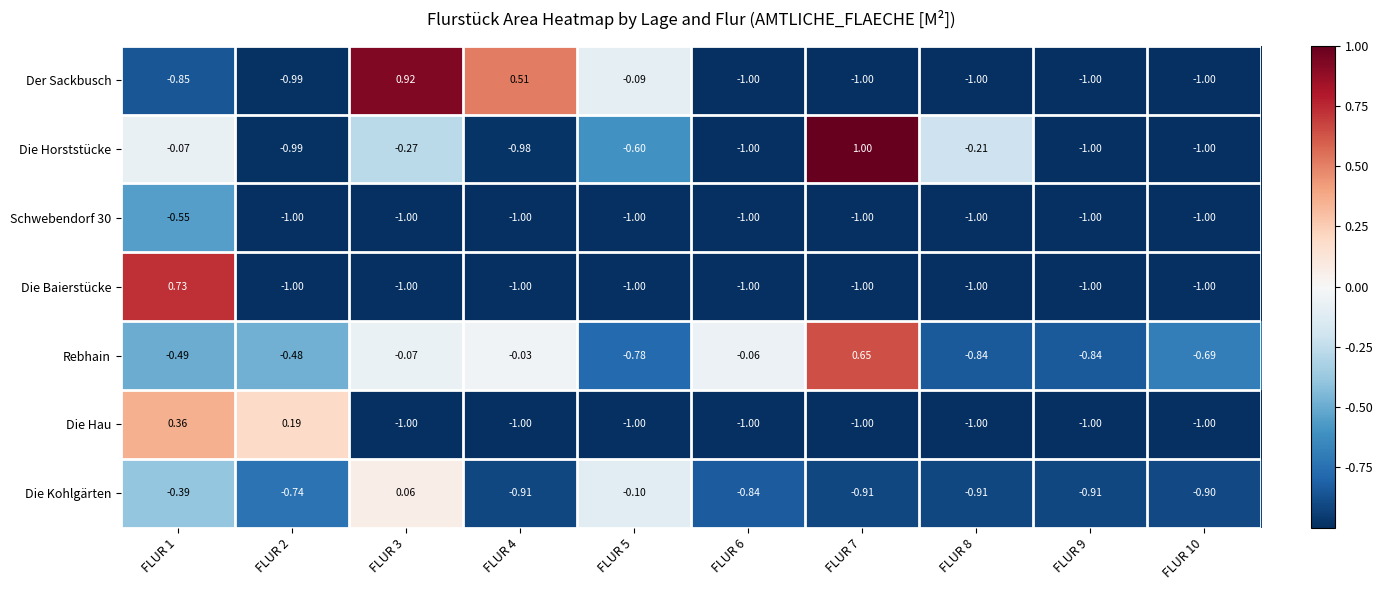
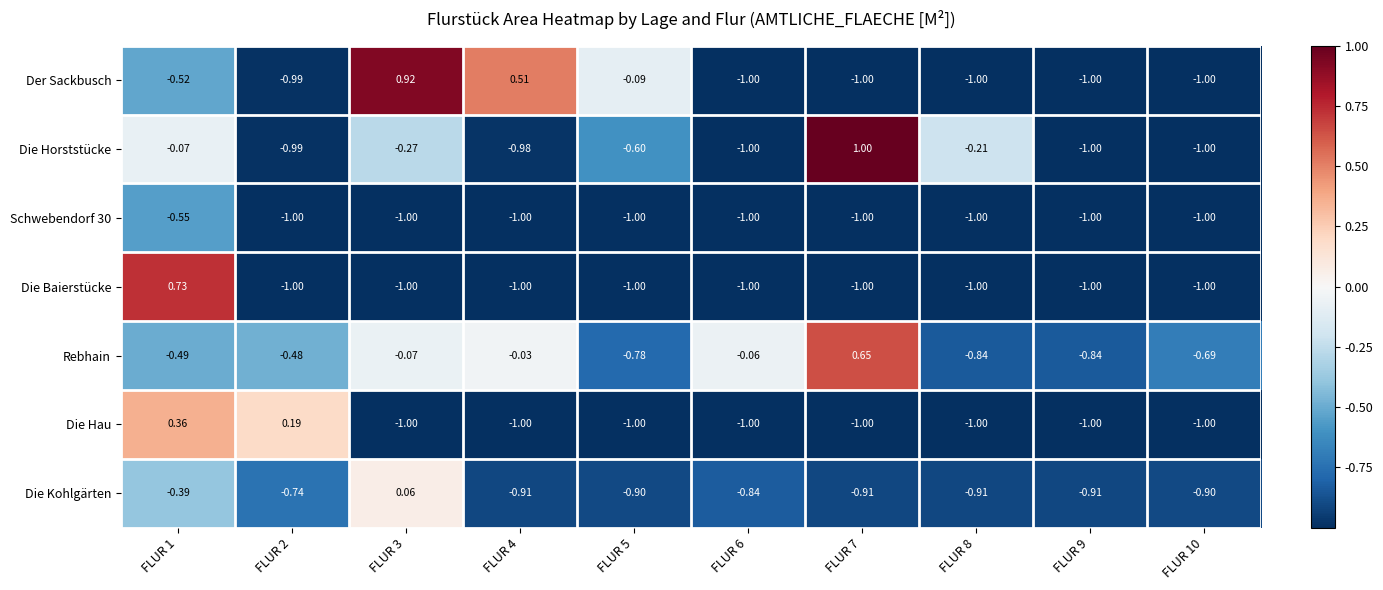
  {
    "Der Sackbusch": {
-     "FLUR 1": -0.85,
+     "FLUR 1": -0.52,
      "FLUR 2": -0.99,
      "FLUR 3": 0.92,
      "FLUR 4": 0.51,
      "FLUR 5": -0.09,
      "FLUR 6": -1.00,
      "FLUR 7": -1.00,
      "FLUR 8": -1.00,
      "FLUR 9": -1.00,
      "FLUR 10": -1.00
    },
    "Die Horststücke": {
      "FLUR 1": -0.07,
      "FLUR 2": -0.99,
      "FLUR 3": -0.27,
      "FLUR 4": -0.98,
      "FLUR 5": -0.60,
      "FLUR 6": -1.00,
      "FLUR 7": 1.00,
      "FLUR 8": -0.21,
      "FLUR 9": -1.00,
      "FLUR 10": -1.00
    },
    "Schwebendorf 30": {
      "FLUR 1": -0.55,
      "FLUR 2": -1.00,
      "FLUR 3": -1.00,
      "FLUR 4": -1.00,
      "FLUR 5": -1.00,
      "FLUR 6": -1.00,
      "FLUR 7": -1.00,
      "FLUR 8": -1.00,
      "FLUR 9": -1.00,
      "FLUR 10": -1.00
    },
    "Die Baierstücke": {
      "FLUR 1": 0.73,
      "FLUR 2": -1.00,
      "FLUR 3": -1.00,
      "FLUR 4": -1.00,
      "FLUR 5": -1.00,
      "FLUR 6": -1.00,
      "FLUR 7": -1.00,
      "FLUR 8": -1.00,
      "FLUR 9": -1.00,
      "FLUR 10": -1.00
    },
    "Rebhain": {
      "FLUR 1": -0.49,
      "FLUR 2": -0.48,
      "FLUR 3": -0.07,
      "FLUR 4": -0.03,
      "FLUR 5": -0.78,
      "FLUR 6": -0.06,
      "FLUR 7": 0.65,
      "FLUR 8": -0.84,
      "FLUR 9": -0.84,
      "FLUR 10": -0.69
    },
    "Die Hau": {
      "FLUR 1": 0.36,
      "FLUR 2": 0.19,
      "FLUR 3": -1.00,
      "FLUR 4": -1.00,
      "FLUR 5": -1.00,
      "FLUR 6": -1.00,
      "FLUR 7": -1.00,
      "FLUR 8": -1.00,
      "FLUR 9": -1.00,
      "FLUR 10": -1.00
    },
    "Die Kohlgärten": {
      "FLUR 1": -0.39,
      "FLUR 2": -0.74,
      "FLUR 3": 0.06,
      "FLUR 4": -0.91,
-     "FLUR 5": -0.10,
+     "FLUR 5": -0.90,
      "FLUR 6": -0.84,
      "FLUR 7": -0.91,
      "FLUR 8": -0.91,
      "FLUR 9": -0.91,
      "FLUR 10": -0.90
    }
  }
